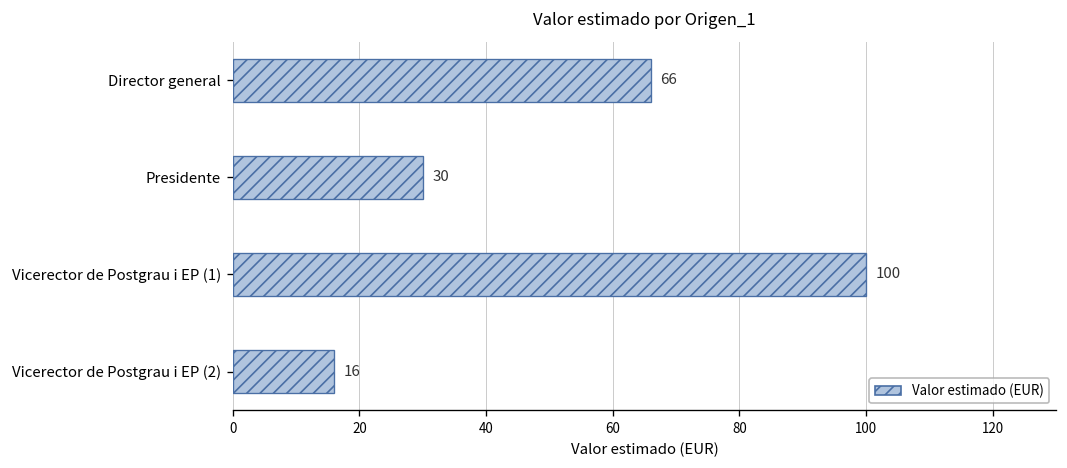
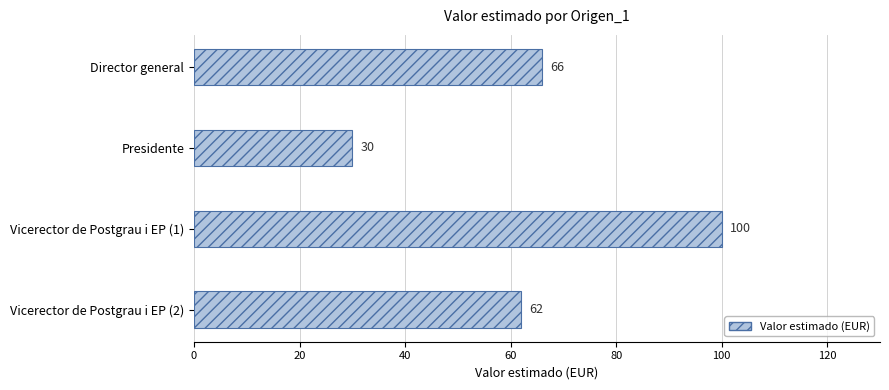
  {
    "Director general": 66,
    "Presidente": 30,
    "Vicerector de Postgrau i EP (1)": 100,
-   "Vicerector de Postgrau i EP (2)": 16
+   "Vicerector de Postgrau i EP (2)": 62
  }
